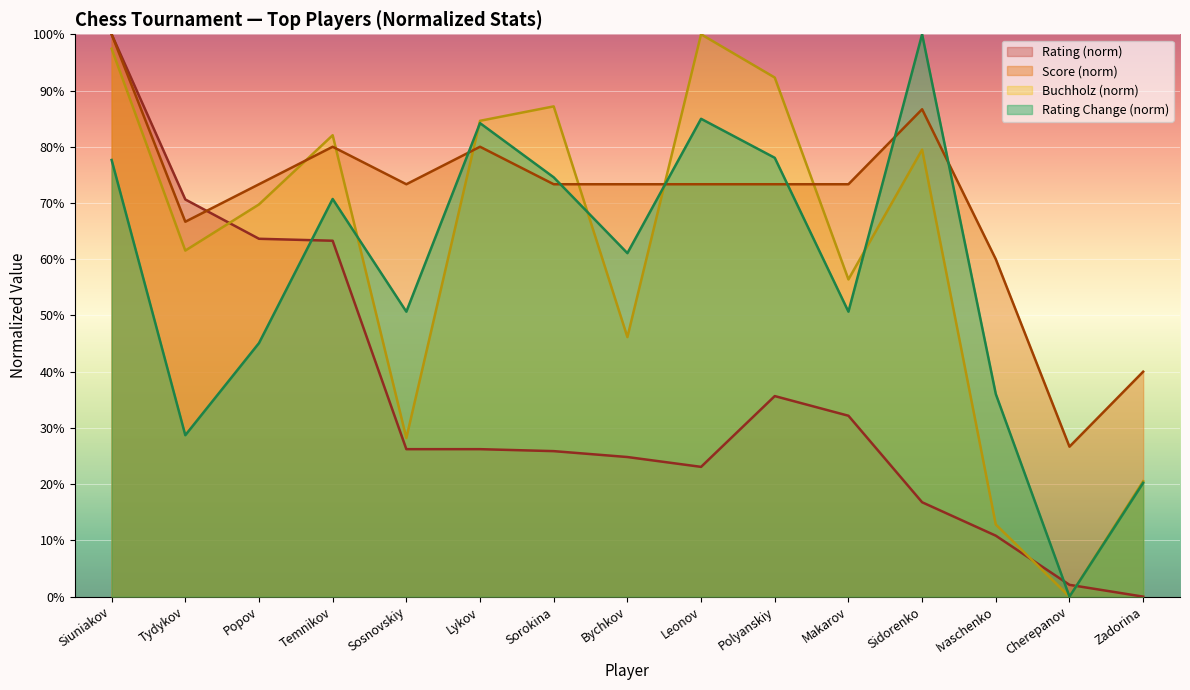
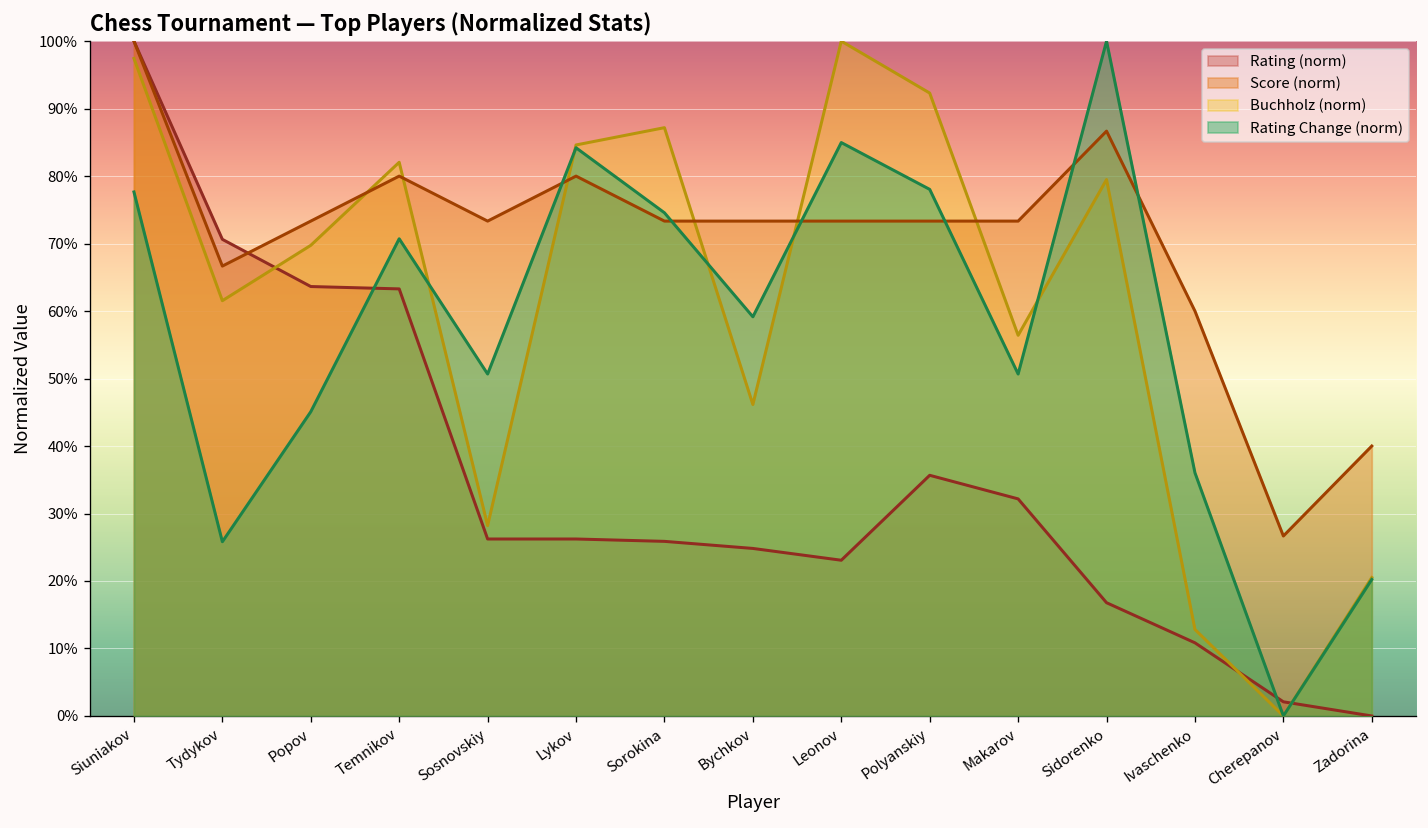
  {
    "Buchholz (norm)": {
      "Siuniakov": "97%",
      "Tydykov": "62%",
      "Popov": "70%",
      "Temnikov": "82%",
      "Sosnovskiy": "28%",
      "Sorokina": "87%",
      "Bychkov": "46%",
      "Leonov": "100%",
      "Polyanskiy": "92%",
      "Makarov": "56%",
      "Sidorenko": "79%",
      "Ivaschenko": "13%"
    },
    "Rating Change (norm)": {
      "Siuniakov": "78%",
-     "Tydykov": "29%",
+     "Tydykov": "26%",
      "Popov": "45%",
      "Temnikov": "71%",
      "Sosnovskiy": "51%",
      "Sorokina": "75%",
-     "Bychkov": "61%",
+     "Bychkov": "59%",
      "Leonov": "85%",
      "Polyanskiy": "78%",
      "Makarov": "51%",
      "Sidorenko": "100%",
      "Ivaschenko": "36%"
    }
  }
